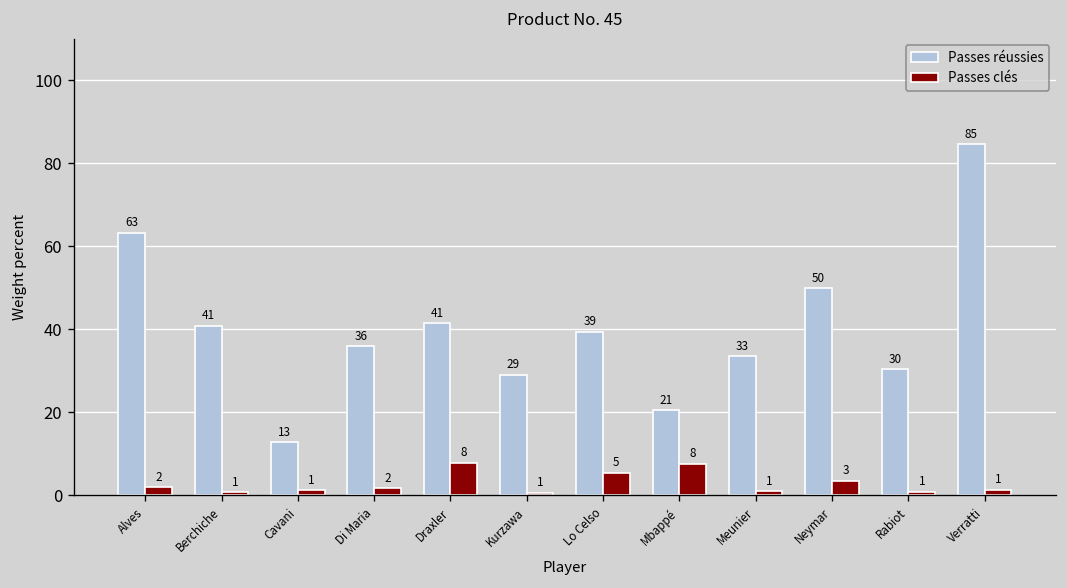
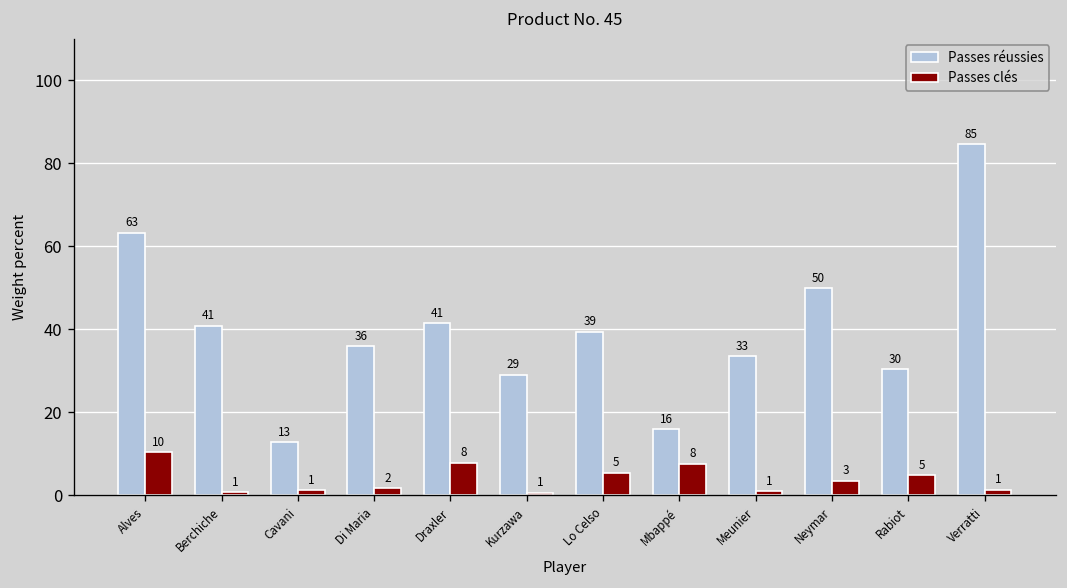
  {
    "Passes réussies": {
      "Alves": 63,
      "Berchiche": 41,
      "Cavani": 13,
      "Di Maria": 36,
      "Draxler": 41,
      "Kurzawa": 29,
      "Lo Celso": 39,
-     "Mbappé": 21,
+     "Mbappé": 16,
      "Meunier": 33,
      "Neymar": 50,
      "Rabiot": 30,
      "Verratti": 85
    },
    "Passes clés": {
-     "Alves": 2,
+     "Alves": 10,
      "Berchiche": 1,
      "Cavani": 1,
      "Di Maria": 2,
      "Draxler": 8,
      "Kurzawa": 1,
      "Lo Celso": 5,
      "Mbappé": 8,
      "Meunier": 1,
      "Neymar": 3,
-     "Rabiot": 1,
+     "Rabiot": 5,
      "Verratti": 1
    }
  }
